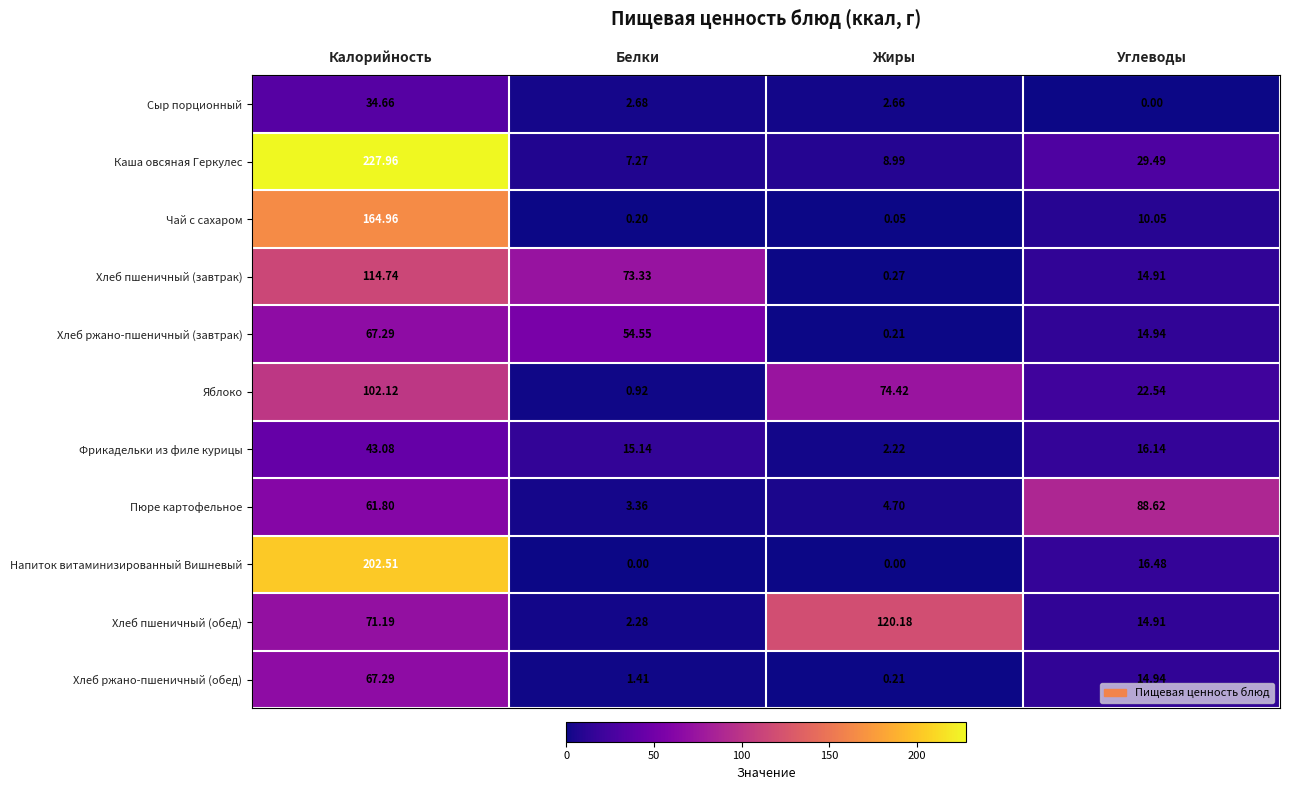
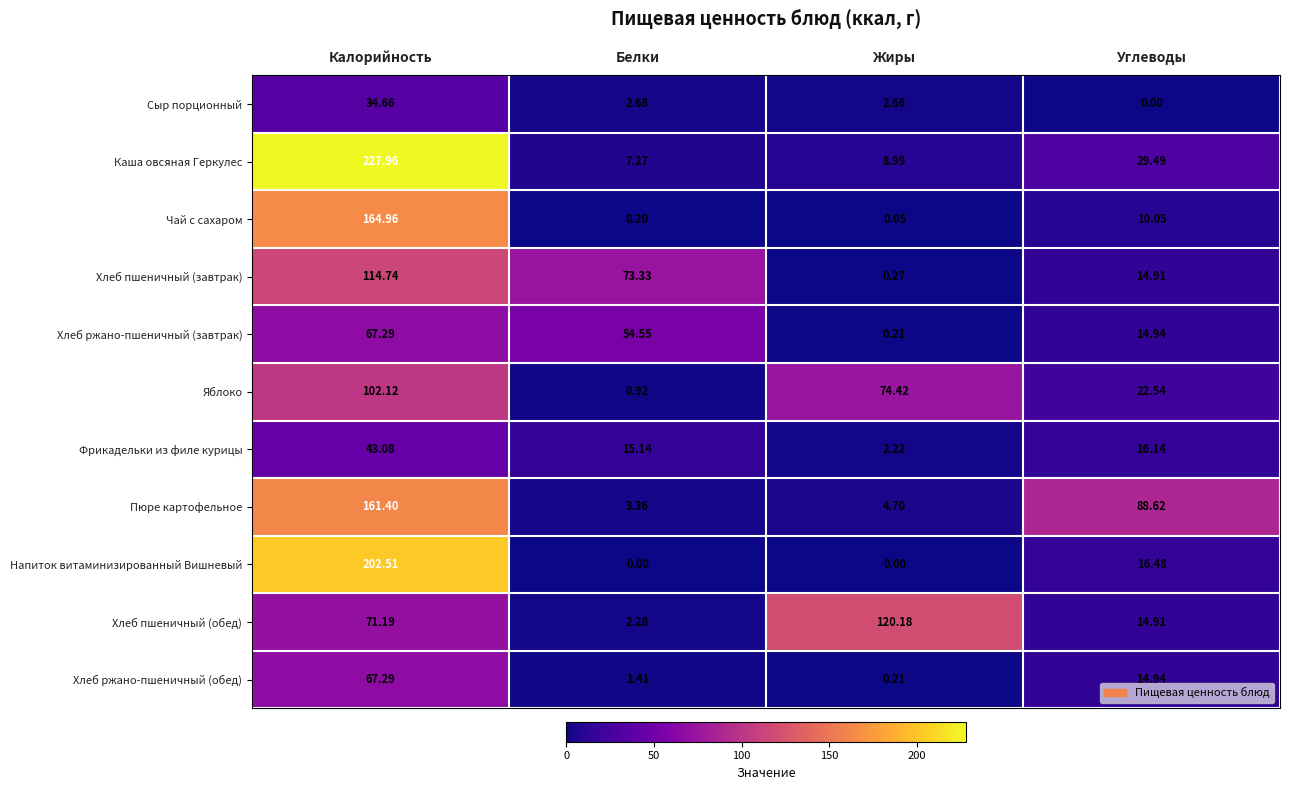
  {
    "Сыр порционный": {
      "Калорийность": 34.66,
      "Белки": 2.68,
      "Жиры": 2.66,
      "Углеводы": 0.00
    },
    "Каша овсяная Геркулес": {
      "Калорийность": 227.96,
      "Белки": 7.27,
      "Жиры": 8.99,
      "Углеводы": 29.49
    },
    "Чай с сахаром": {
      "Калорийность": 164.96,
      "Белки": 0.20,
      "Жиры": 0.05,
      "Углеводы": 10.05
    },
    "Хлеб пшеничный (завтрак)": {
      "Калорийность": 114.74,
      "Белки": 73.33,
      "Жиры": 0.27,
      "Углеводы": 14.91
    },
    "Хлеб ржано-пшеничный (завтрак)": {
      "Калорийность": 67.29,
      "Белки": 54.55,
      "Жиры": 0.21,
      "Углеводы": 14.94
    },
    "Яблоко": {
      "Калорийность": 102.12,
      "Белки": 0.92,
      "Жиры": 74.42,
      "Углеводы": 22.54
    },
    "Фрикадельки из филе курицы": {
      "Калорийность": 43.08,
      "Белки": 15.14,
      "Жиры": 2.22,
      "Углеводы": 16.14
    },
    "Пюре картофельное": {
-     "Калорийность": 61.80,
+     "Калорийность": 161.40,
      "Белки": 3.36,
      "Жиры": 4.70,
      "Углеводы": 88.62
    },
    "Напиток витаминизированный Вишневый": {
      "Калорийность": 202.51,
      "Белки": 0.00,
      "Жиры": 0.00,
      "Углеводы": 16.48
    },
    "Хлеб пшеничный (обед)": {
      "Калорийность": 71.19,
      "Белки": 2.28,
      "Жиры": 120.18,
      "Углеводы": 14.91
    },
    "Хлеб ржано-пшеничный (обед)": {
      "Калорийность": 67.29,
      "Белки": 1.41,
      "Жиры": 0.21
    }
  }
